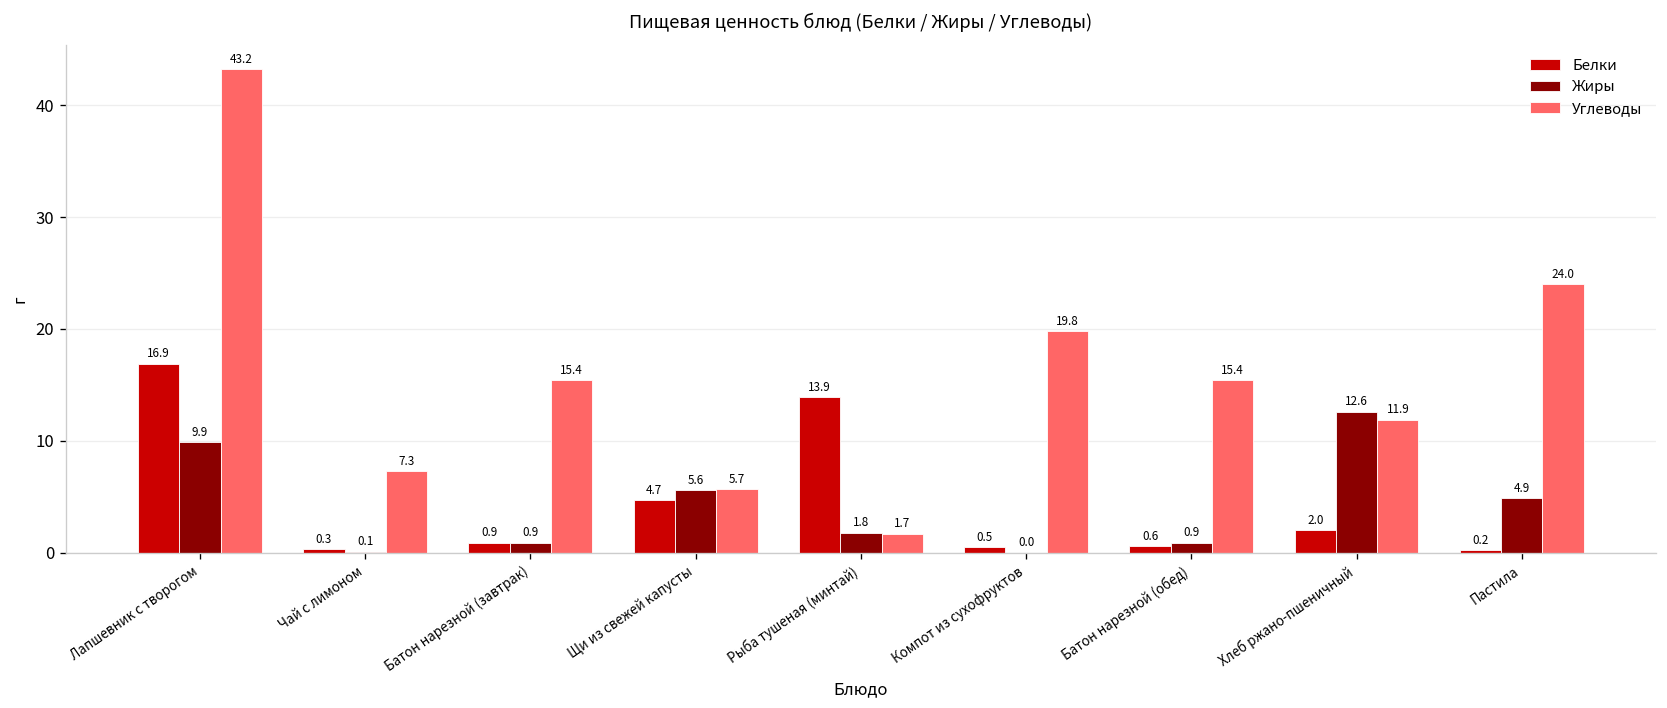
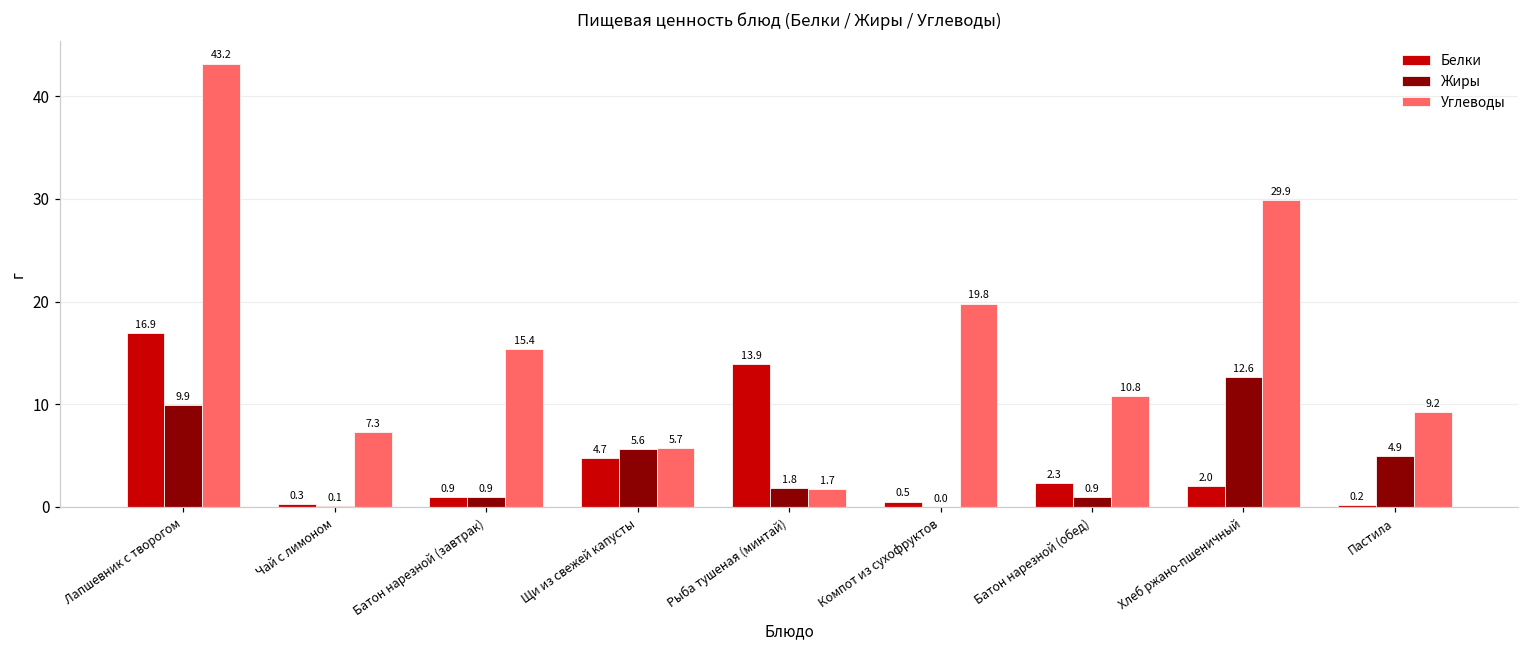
  {
    "Белки": {
      "Лапшевник с творогом": 16.9,
      "Чай с лимоном": 0.3,
      "Батон нарезной (завтрак)": 0.9,
      "Щи из свежей капусты": 4.7,
      "Рыба тушеная (минтай)": 13.9,
      "Компот из сухофруктов": 0.5,
-     "Батон нарезной (обед)": 0.6,
+     "Батон нарезной (обед)": 2.3,
      "Хлеб ржано-пшеничный": 2.0,
      "Пастила": 0.2
    },
    "Жиры": {
      "Лапшевник с творогом": 9.9,
      "Чай с лимоном": 0.1,
      "Батон нарезной (завтрак)": 0.9,
      "Щи из свежей капусты": 5.6,
      "Рыба тушеная (минтай)": 1.8,
      "Компот из сухофруктов": 0.0,
      "Батон нарезной (обед)": 0.9,
      "Хлеб ржано-пшеничный": 12.6,
      "Пастила": 4.9
    },
    "Углеводы": {
      "Лапшевник с творогом": 43.2,
      "Чай с лимоном": 7.3,
      "Батон нарезной (завтрак)": 15.4,
      "Щи из свежей капусты": 5.7,
      "Рыба тушеная (минтай)": 1.7,
      "Компот из сухофруктов": 19.8,
-     "Батон нарезной (обед)": 15.4,
-     "Хлеб ржано-пшеничный": 11.9,
-     "Пастила": 24.0
+     "Батон нарезной (обед)": 10.8,
+     "Хлеб ржано-пшеничный": 29.9,
+     "Пастила": 9.2
    }
  }
